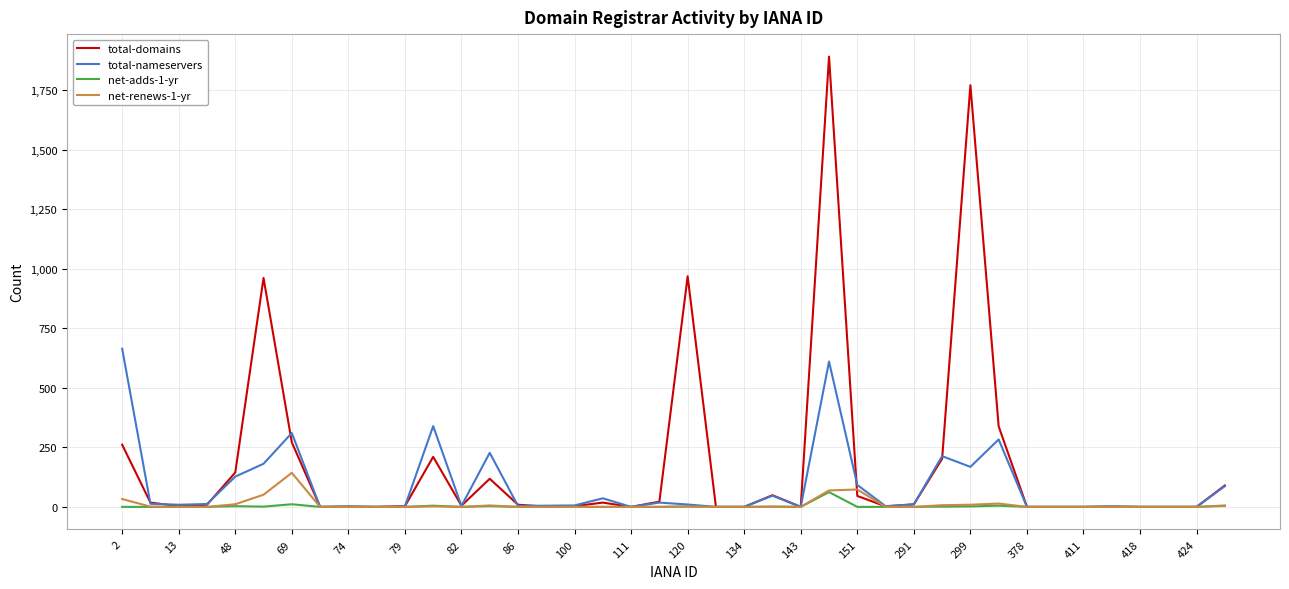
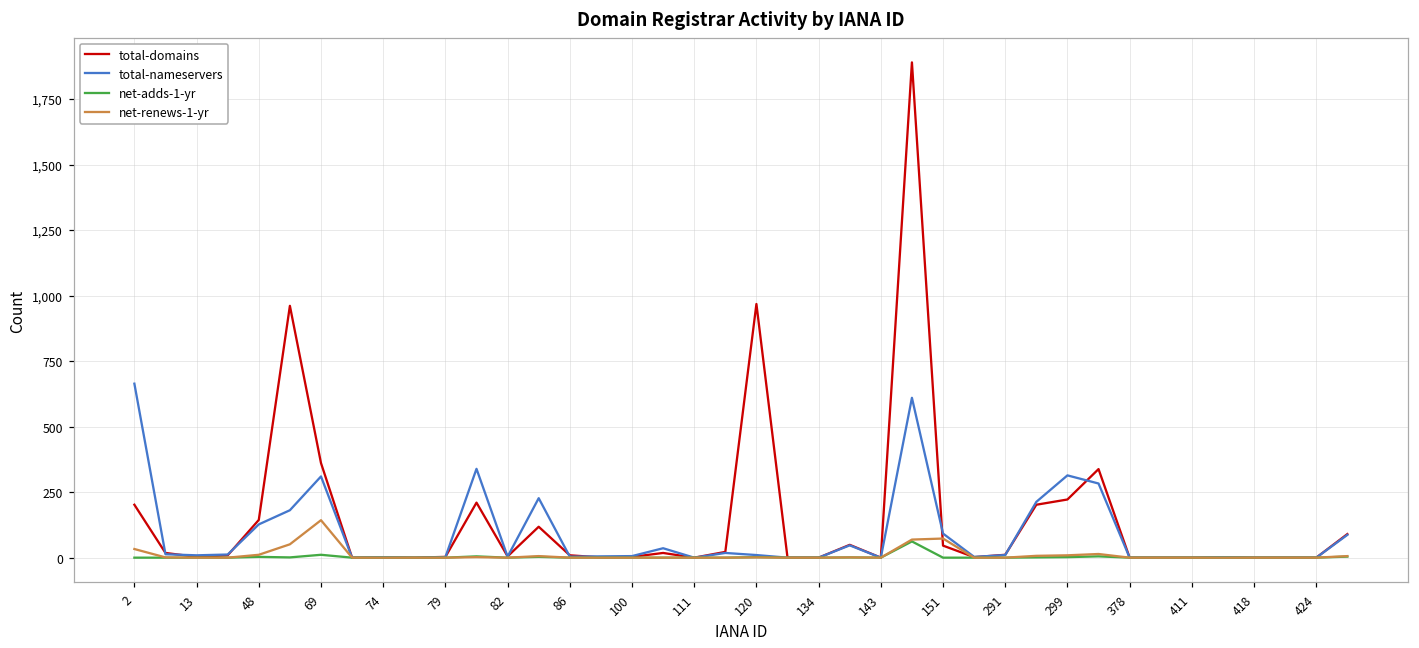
  {
    "total-domains": {
-     "2": "260",
+     "2": "200",
      "48": "140",
-     "69": "270",
+     "69": "360",
      "120": "970",
      "151": "50",
-     "299": "1,770"
+     "299": "220"
    },
    "total-nameservers": {
      "2": "660",
      "48": "130",
      "69": "310",
      "151": "90",
-     "299": "170"
+     "299": "310"
    },
    "net-adds-1-yr": {
      "2": "0",
      "69": "10",
      "151": "0"
    },
    "net-renews-1-yr": {
      "2": "30",
      "69": "140",
      "151": "70"
    }
  }
